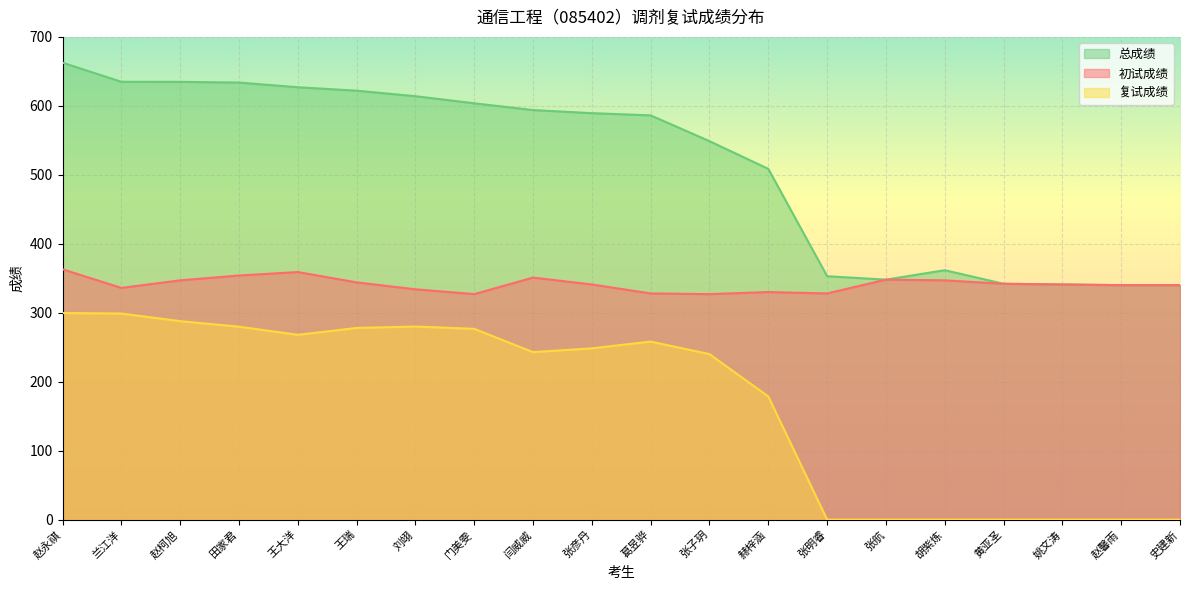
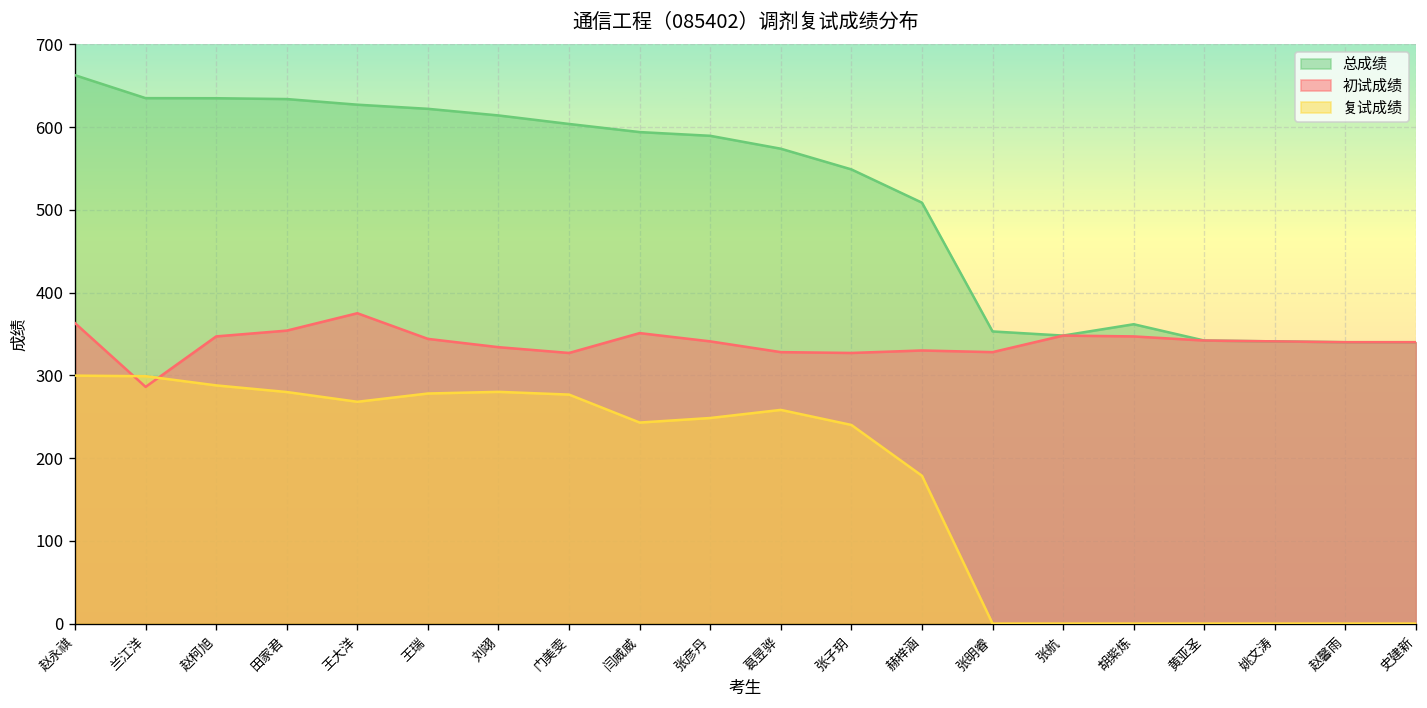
  {
    "总成绩": {
      "赵永祺": 660,
      "兰江洋": 630,
      "赵柯旭": 630,
      "田家君": 630,
      "王大洋": 630,
      "王瑞": 620,
      "刘翊": 610,
      "门美雯": 600,
      "闫威威": 590,
      "张彦丹": 590,
-     "葛昱骅": 590,
+     "葛昱骅": 570,
      "张子玥": 550,
      "赫梓涵": 510,
      "张明睿": 350,
      "胡紫炼": 360
    },
    "初试成绩": {
      "赵永祺": 360,
-     "兰江洋": 340,
+     "兰江洋": 290,
      "赵柯旭": 350,
      "田家君": 350,
-     "王大洋": 360,
+     "王大洋": 380,
      "王瑞": 340,
      "刘翊": 330,
      "门美雯": 330,
      "闫威威": 350,
      "张彦丹": 340,
      "葛昱骅": 330,
      "张子玥": 330,
      "赫梓涵": 330,
      "张明睿": 330,
      "胡紫炼": 350
    },
    "复试成绩": {
      "赵永祺": 300,
      "兰江洋": 300,
      "赵柯旭": 290,
      "田家君": 280,
      "王大洋": 270,
      "王瑞": 280,
      "刘翊": 280,
      "门美雯": 280,
      "闫威威": 240,
      "张彦丹": 250,
      "葛昱骅": 260,
      "张子玥": 240,
      "赫梓涵": 180,
      "张明睿": 0,
      "张航": 0,
      "胡紫炼": 0,
      "黄亚圣": 0,
      "姚文涛": 0,
      "赵馨雨": 0,
      "史建新": 0
    }
  }
